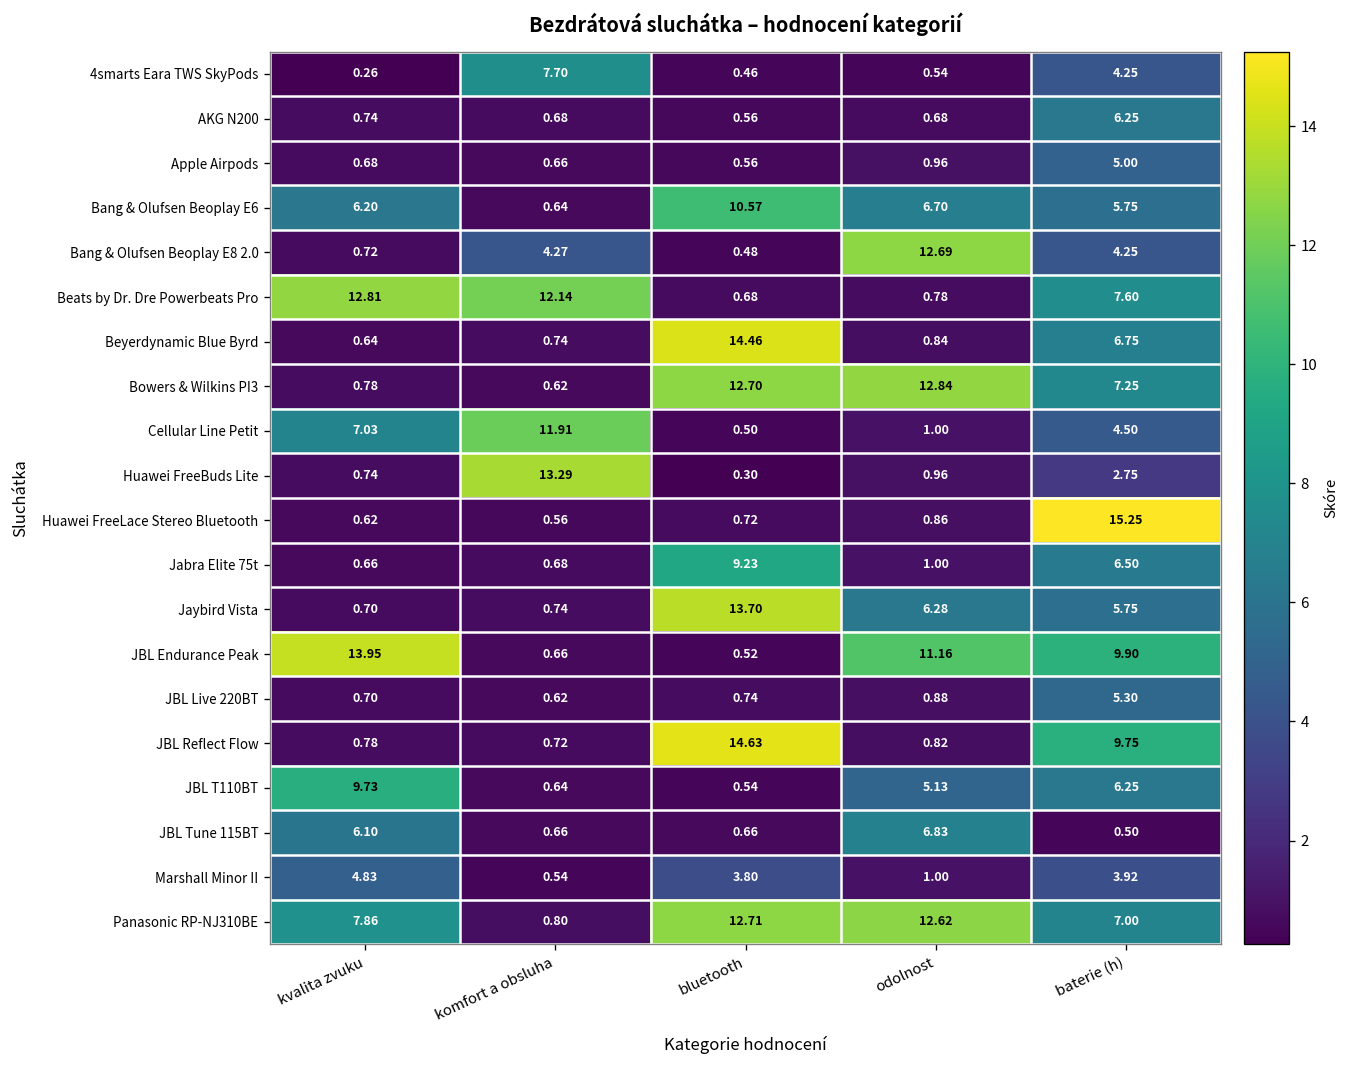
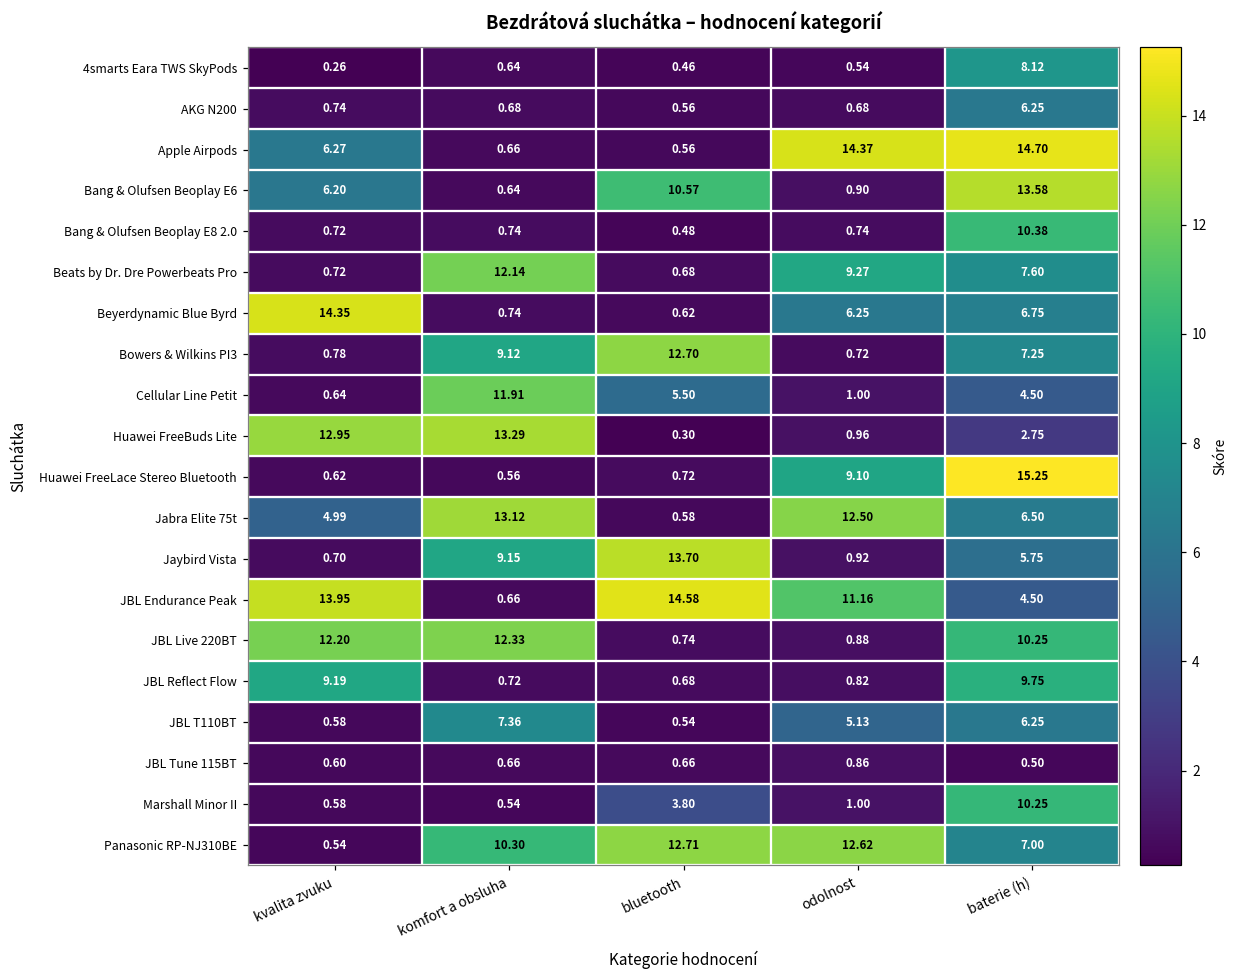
  {
    "4smarts Eara TWS SkyPods": {
      "kvalita zvuku": 0.26,
-     "komfort a obsluha": 7.70,
+     "komfort a obsluha": 0.64,
      "bluetooth": 0.46,
      "odolnost": 0.54,
-     "baterie (h)": 4.25
+     "baterie (h)": 8.12
    },
    "AKG N200": {
      "kvalita zvuku": 0.74,
      "komfort a obsluha": 0.68,
      "bluetooth": 0.56,
      "odolnost": 0.68,
      "baterie (h)": 6.25
    },
    "Apple Airpods": {
-     "kvalita zvuku": 0.68,
+     "kvalita zvuku": 6.27,
      "komfort a obsluha": 0.66,
      "bluetooth": 0.56,
-     "odolnost": 0.96,
-     "baterie (h)": 5.00
+     "odolnost": 14.37,
+     "baterie (h)": 14.70
    },
    "Bang & Olufsen Beoplay E6": {
      "kvalita zvuku": 6.20,
      "komfort a obsluha": 0.64,
      "bluetooth": 10.57,
-     "odolnost": 6.70,
-     "baterie (h)": 5.75
+     "odolnost": 0.90,
+     "baterie (h)": 13.58
    },
    "Bang & Olufsen Beoplay E8 2.0": {
      "kvalita zvuku": 0.72,
-     "komfort a obsluha": 4.27,
+     "komfort a obsluha": 0.74,
      "bluetooth": 0.48,
-     "odolnost": 12.69,
-     "baterie (h)": 4.25
+     "odolnost": 0.74,
+     "baterie (h)": 10.38
    },
    "Beats by Dr. Dre Powerbeats Pro": {
-     "kvalita zvuku": 12.81,
+     "kvalita zvuku": 0.72,
      "komfort a obsluha": 12.14,
      "bluetooth": 0.68,
-     "odolnost": 0.78,
+     "odolnost": 9.27,
      "baterie (h)": 7.60
    },
    "Beyerdynamic Blue Byrd": {
-     "kvalita zvuku": 0.64,
+     "kvalita zvuku": 14.35,
      "komfort a obsluha": 0.74,
-     "bluetooth": 14.46,
-     "odolnost": 0.84,
+     "bluetooth": 0.62,
+     "odolnost": 6.25,
      "baterie (h)": 6.75
    },
    "Bowers & Wilkins PI3": {
      "kvalita zvuku": 0.78,
-     "komfort a obsluha": 0.62,
+     "komfort a obsluha": 9.12,
      "bluetooth": 12.70,
-     "odolnost": 12.84,
+     "odolnost": 0.72,
      "baterie (h)": 7.25
    },
    "Cellular Line Petit": {
-     "kvalita zvuku": 7.03,
+     "kvalita zvuku": 0.64,
      "komfort a obsluha": 11.91,
-     "bluetooth": 0.50,
+     "bluetooth": 5.50,
      "odolnost": 1.00,
      "baterie (h)": 4.50
    },
    "Huawei FreeBuds Lite": {
-     "kvalita zvuku": 0.74,
+     "kvalita zvuku": 12.95,
      "komfort a obsluha": 13.29,
      "bluetooth": 0.30,
      "odolnost": 0.96,
      "baterie (h)": 2.75
    },
    "Huawei FreeLace Stereo Bluetooth": {
      "kvalita zvuku": 0.62,
      "komfort a obsluha": 0.56,
      "bluetooth": 0.72,
-     "odolnost": 0.86,
+     "odolnost": 9.10,
      "baterie (h)": 15.25
    },
    "Jabra Elite 75t": {
-     "kvalita zvuku": 0.66,
-     "komfort a obsluha": 0.68,
-     "bluetooth": 9.23,
-     "odolnost": 1.00,
+     "kvalita zvuku": 4.99,
+     "komfort a obsluha": 13.12,
+     "bluetooth": 0.58,
+     "odolnost": 12.50,
      "baterie (h)": 6.50
    },
    "Jaybird Vista": {
      "kvalita zvuku": 0.70,
-     "komfort a obsluha": 0.74,
+     "komfort a obsluha": 9.15,
      "bluetooth": 13.70,
-     "odolnost": 6.28,
+     "odolnost": 0.92,
      "baterie (h)": 5.75
    },
    "JBL Endurance Peak": {
      "kvalita zvuku": 13.95,
      "komfort a obsluha": 0.66,
-     "bluetooth": 0.52,
+     "bluetooth": 14.58,
      "odolnost": 11.16,
-     "baterie (h)": 9.90
+     "baterie (h)": 4.50
    },
    "JBL Live 220BT": {
-     "kvalita zvuku": 0.70,
-     "komfort a obsluha": 0.62,
+     "kvalita zvuku": 12.20,
+     "komfort a obsluha": 12.33,
      "bluetooth": 0.74,
      "odolnost": 0.88,
-     "baterie (h)": 5.30
+     "baterie (h)": 10.25
    },
    "JBL Reflect Flow": {
-     "kvalita zvuku": 0.78,
+     "kvalita zvuku": 9.19,
      "komfort a obsluha": 0.72,
-     "bluetooth": 14.63,
+     "bluetooth": 0.68,
      "odolnost": 0.82,
      "baterie (h)": 9.75
    },
    "JBL T110BT": {
-     "kvalita zvuku": 9.73,
-     "komfort a obsluha": 0.64,
+     "kvalita zvuku": 0.58,
+     "komfort a obsluha": 7.36,
      "bluetooth": 0.54,
      "odolnost": 5.13,
      "baterie (h)": 6.25
    },
    "JBL Tune 115BT": {
-     "kvalita zvuku": 6.10,
+     "kvalita zvuku": 0.60,
      "komfort a obsluha": 0.66,
      "bluetooth": 0.66,
-     "odolnost": 6.83,
+     "odolnost": 0.86,
      "baterie (h)": 0.50
    },
    "Marshall Minor II": {
-     "kvalita zvuku": 4.83,
+     "kvalita zvuku": 0.58,
      "komfort a obsluha": 0.54,
      "bluetooth": 3.80,
      "odolnost": 1.00,
-     "baterie (h)": 3.92
+     "baterie (h)": 10.25
    },
    "Panasonic RP-NJ310BE": {
-     "kvalita zvuku": 7.86,
-     "komfort a obsluha": 0.80,
+     "kvalita zvuku": 0.54,
+     "komfort a obsluha": 10.30,
      "bluetooth": 12.71,
      "odolnost": 12.62,
      "baterie (h)": 7.00
    }
  }
